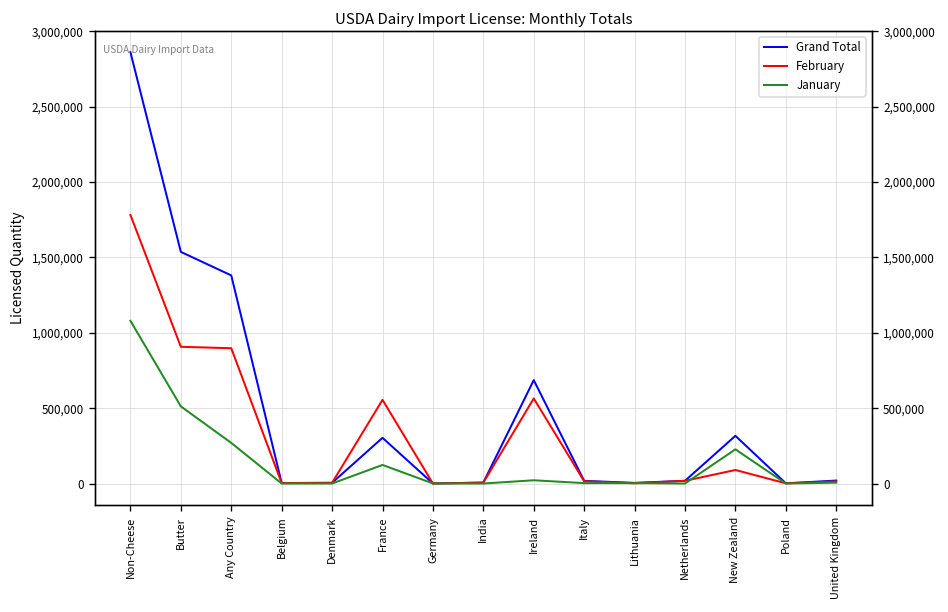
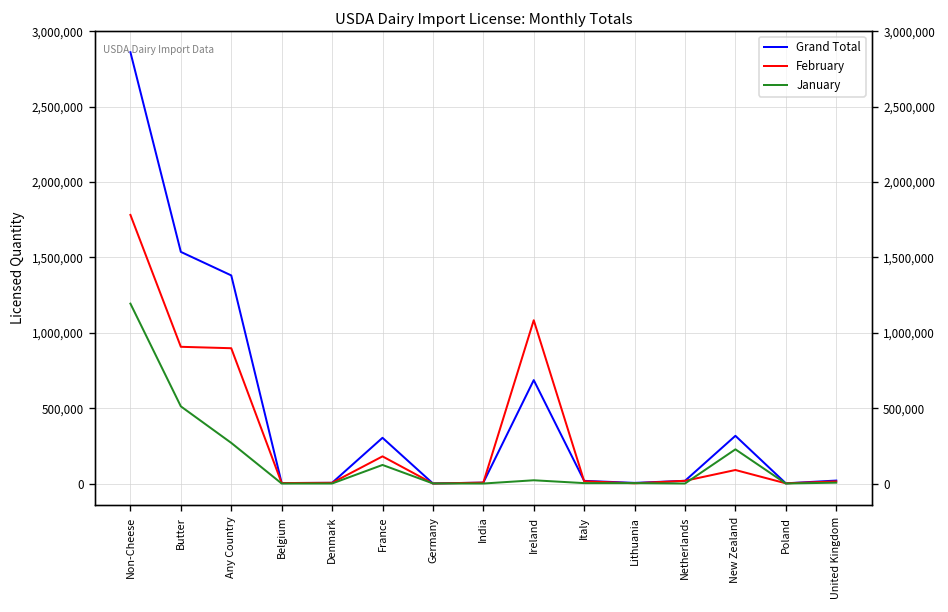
  {
    "Grand Total": {
      "Non-Cheese": "2,860,000",
      "Butter": "1,540,000",
      "Any Country": "1,380,000",
      "France": "300,000",
      "Ireland": "690,000",
      "New Zealand": "320,000"
    },
    "February": {
      "Non-Cheese": "1,780,000",
      "Butter": "910,000",
      "Any Country": "900,000",
-     "France": "560,000",
-     "Ireland": "560,000",
+     "France": "180,000",
+     "Ireland": "1,080,000",
      "New Zealand": "90,000"
    },
    "January": {
-     "Non-Cheese": "1,080,000",
+     "Non-Cheese": "1,190,000",
      "Butter": "510,000",
      "Any Country": "270,000",
      "France": "120,000",
      "Ireland": "20,000",
      "New Zealand": "230,000"
    }
  }
